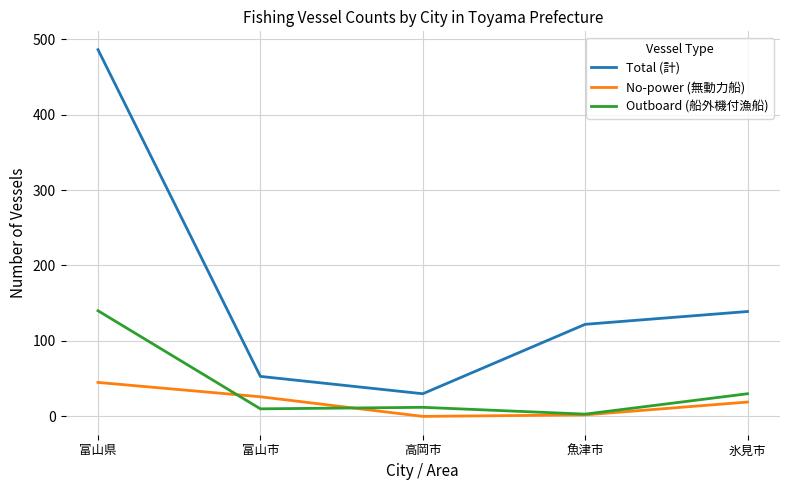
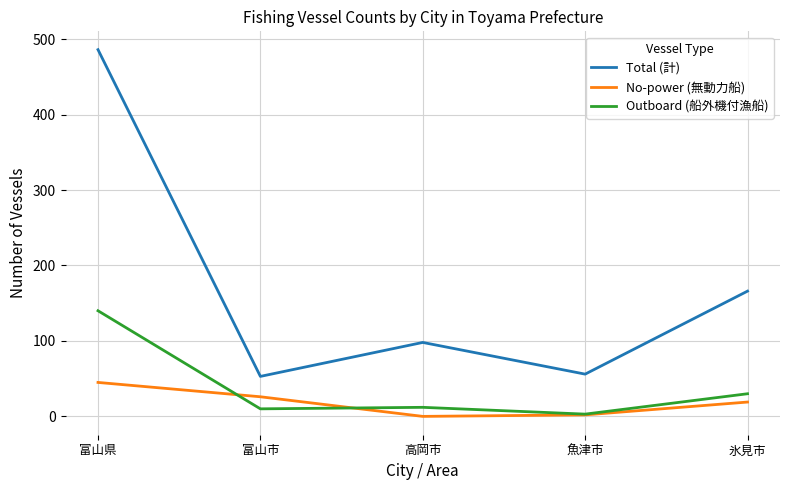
  {
    "Total (計)": {
      "富山県": 490,
      "富山市": 50,
-     "高岡市": 30,
-     "魚津市": 120,
-     "氷見市": 140
+     "高岡市": 100,
+     "魚津市": 60,
+     "氷見市": 170
    },
    "No-power (無動力船)": {
      "富山県": 50,
      "富山市": 30,
      "高岡市": 0,
      "氷見市": 20
    },
    "Outboard (船外機付漁船)": {
      "富山県": 140,
      "富山市": 10,
      "高岡市": 10,
      "氷見市": 30
    }
  }
